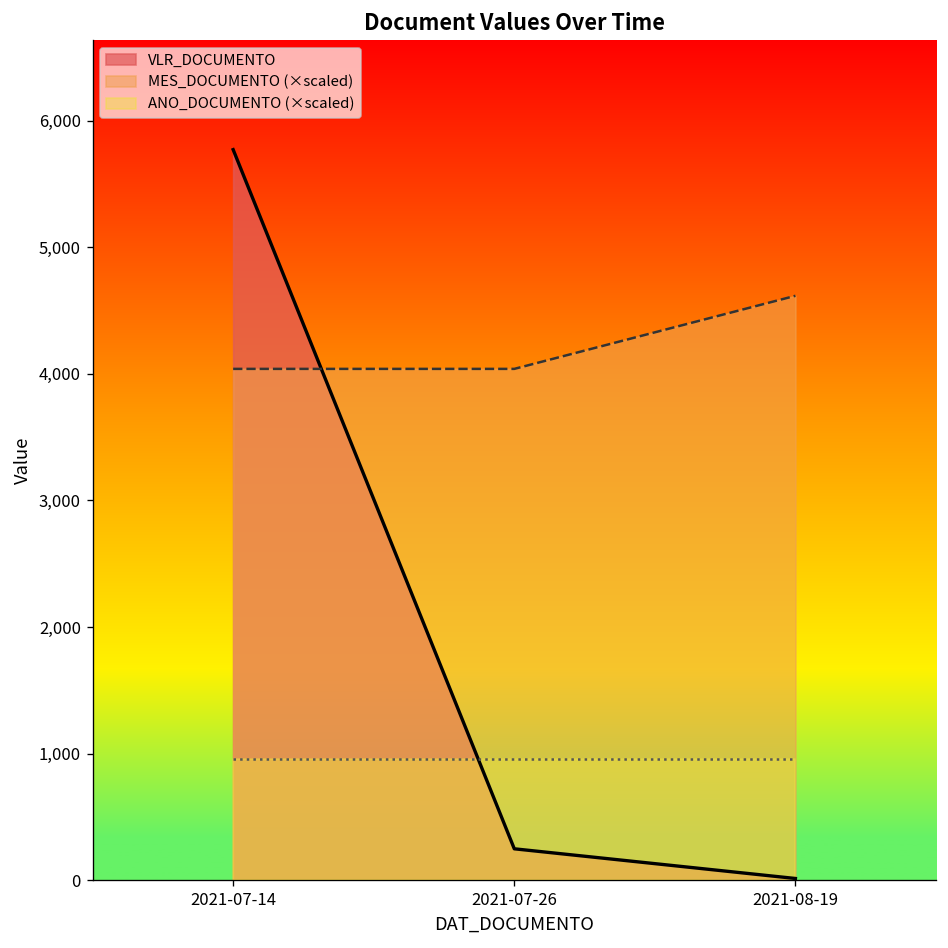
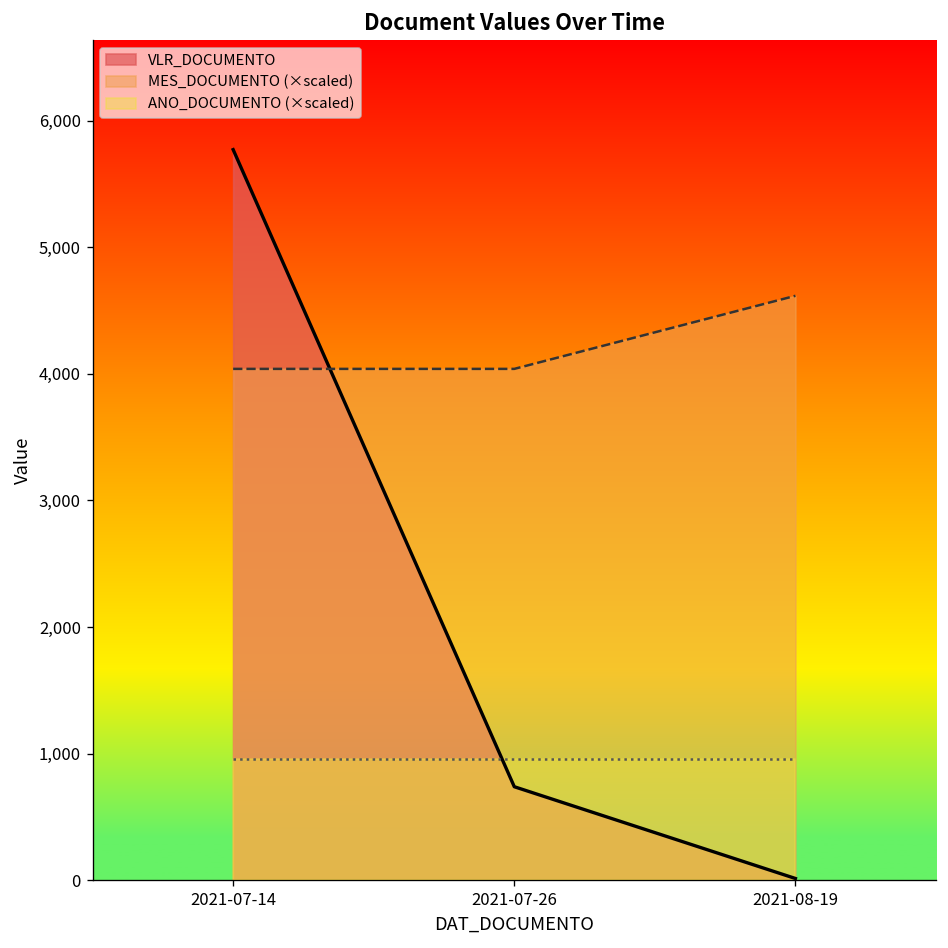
  {
    "VLR_DOCUMENTO": {
      "2021-07-14": "5,770",
-     "2021-07-26": "250",
+     "2021-07-26": "740",
      "2021-08-19": "20"
    }
  }
